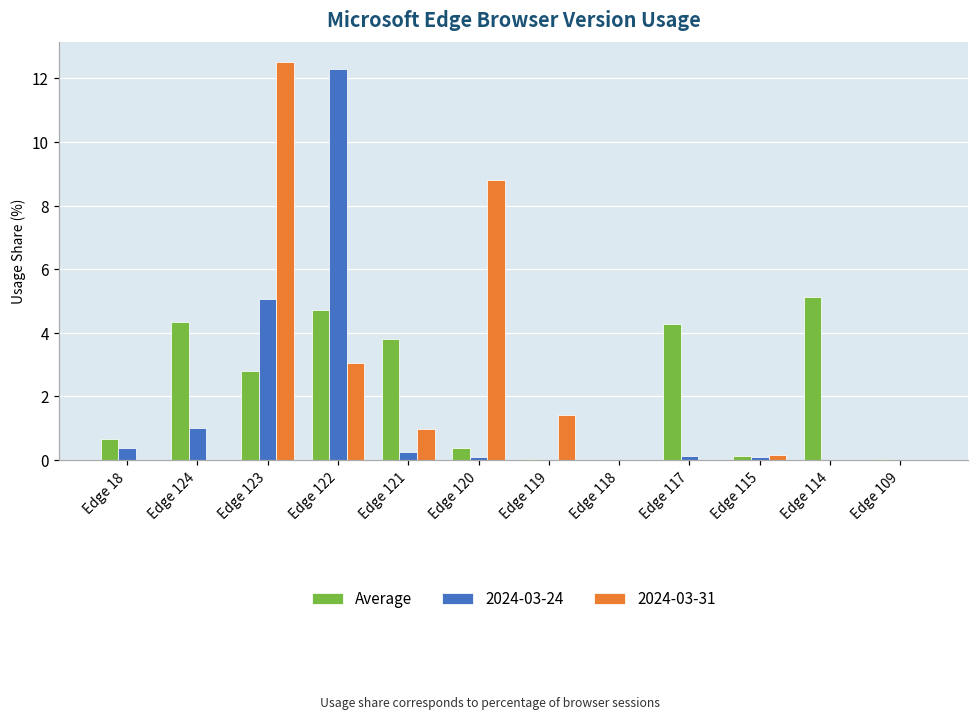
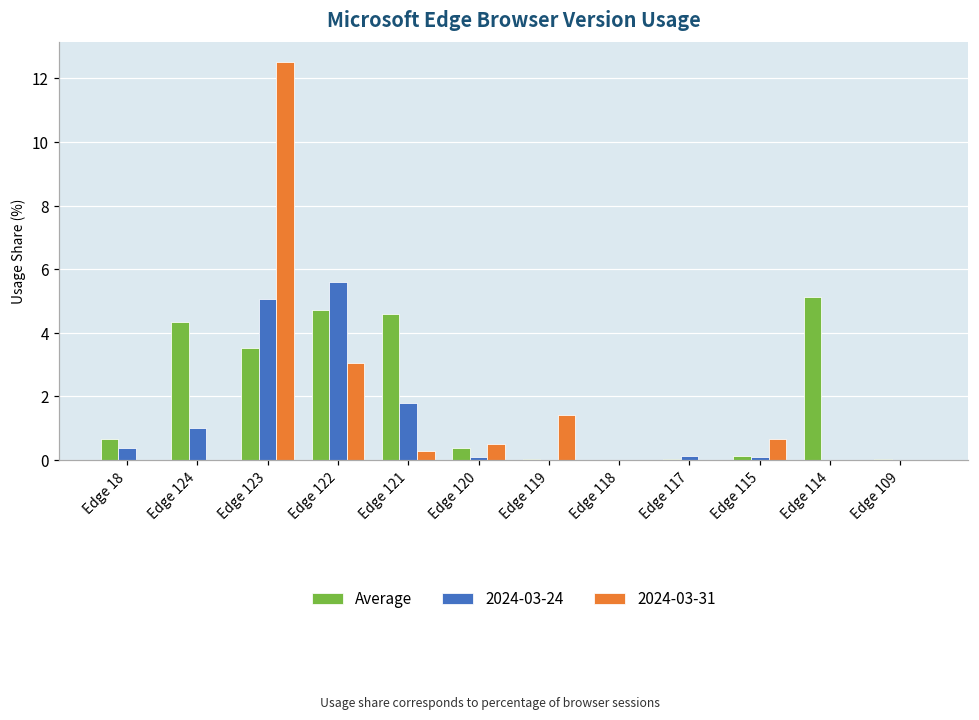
  {
    "Average": {
      "Edge 18": 0.7,
      "Edge 124": 4.3,
-     "Edge 123": 2.8,
+     "Edge 123": 3.5,
      "Edge 122": 4.7,
-     "Edge 121": 3.8,
+     "Edge 121": 4.6,
      "Edge 120": 0.4,
-     "Edge 117": 4.3,
+     "Edge 117": 0.0,
      "Edge 115": 0.1,
      "Edge 114": 5.1
    },
    "2024-03-24": {
      "Edge 18": 0.4,
      "Edge 124": 1.0,
      "Edge 123": 5.1,
-     "Edge 122": 12.3,
-     "Edge 121": 0.3,
+     "Edge 122": 5.6,
+     "Edge 121": 1.8,
      "Edge 120": 0.1,
      "Edge 119": 0.0,
      "Edge 118": 0.0,
      "Edge 117": 0.1,
      "Edge 115": 0.1,
      "Edge 114": 0.0,
      "Edge 109": 0.0
    },
    "2024-03-31": {
      "Edge 18": 0.0,
      "Edge 124": 0.0,
      "Edge 123": 12.5,
      "Edge 122": 3.1,
-     "Edge 121": 1.0,
-     "Edge 120": 8.8,
+     "Edge 121": 0.3,
+     "Edge 120": 0.5,
      "Edge 119": 1.4,
      "Edge 118": 0.0,
      "Edge 117": 0.0,
-     "Edge 115": 0.1,
+     "Edge 115": 0.7,
      "Edge 114": 0.0,
      "Edge 109": 0.0
    }
  }
